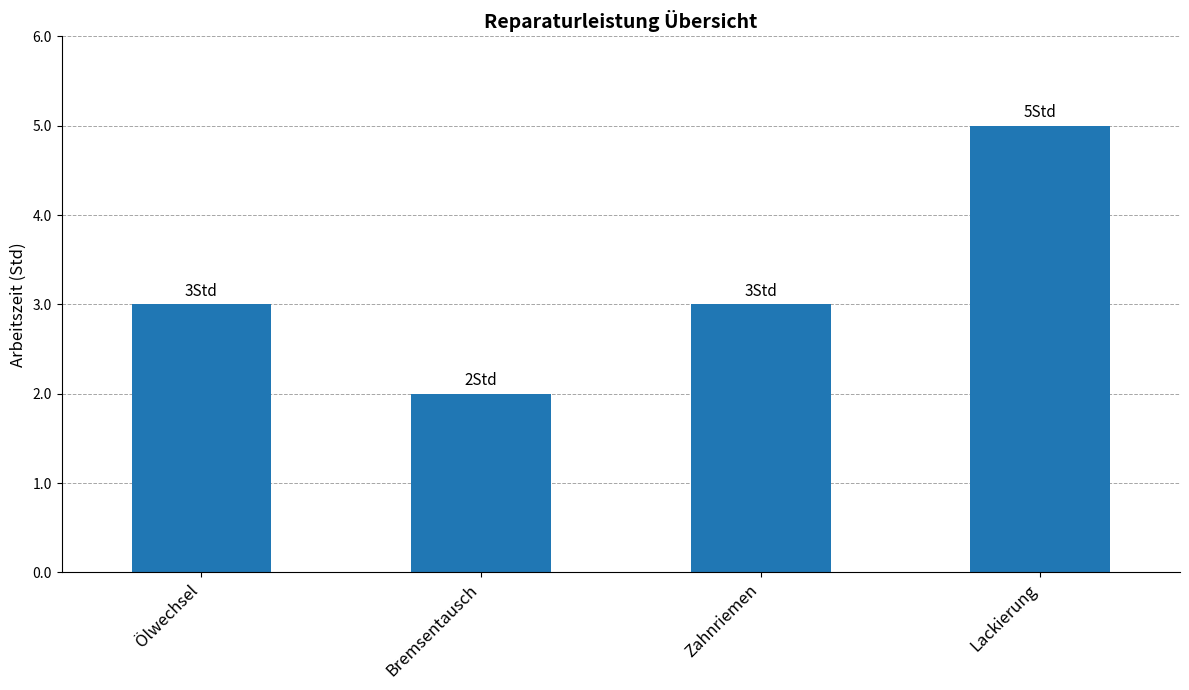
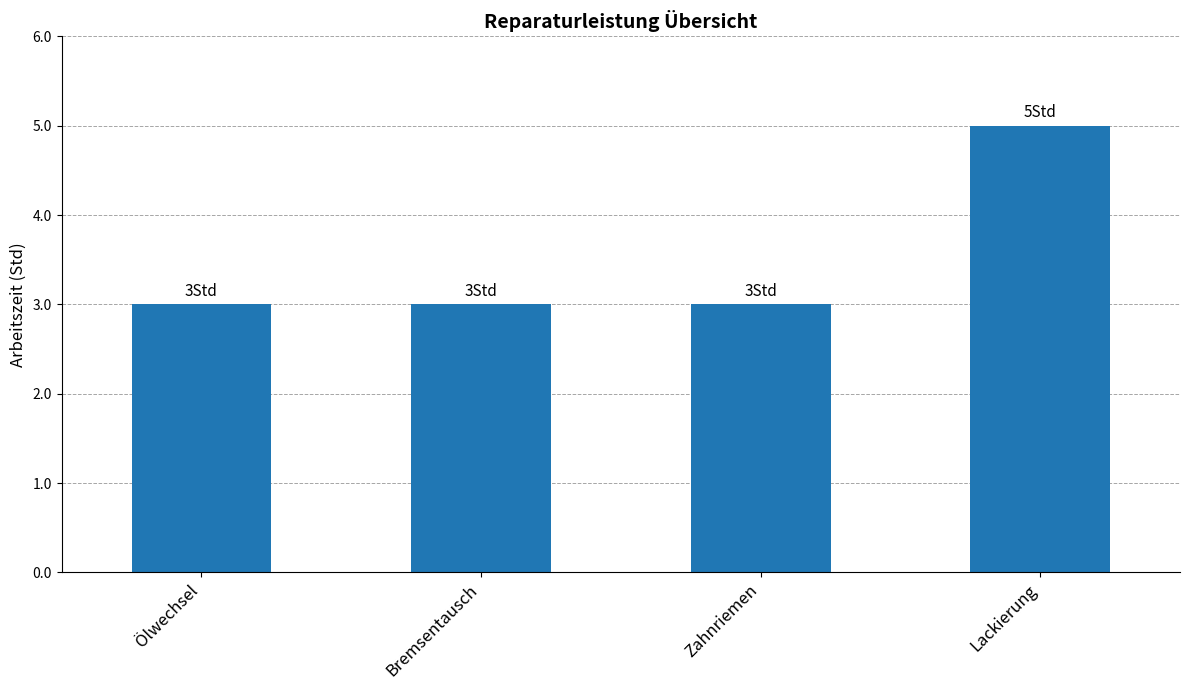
  {
    "Ölwechsel": 3,
-   "Bremsentausch": 2,
+   "Bremsentausch": 3,
    "Zahnriemen": 3,
    "Lackierung": 5
  }
